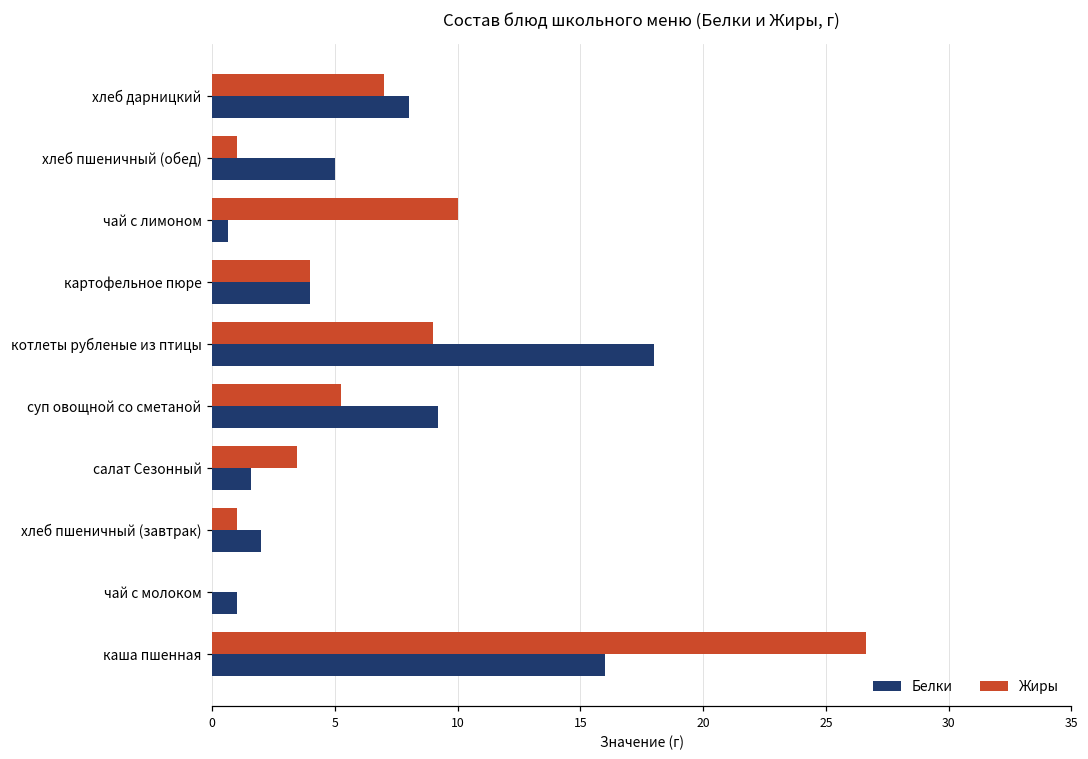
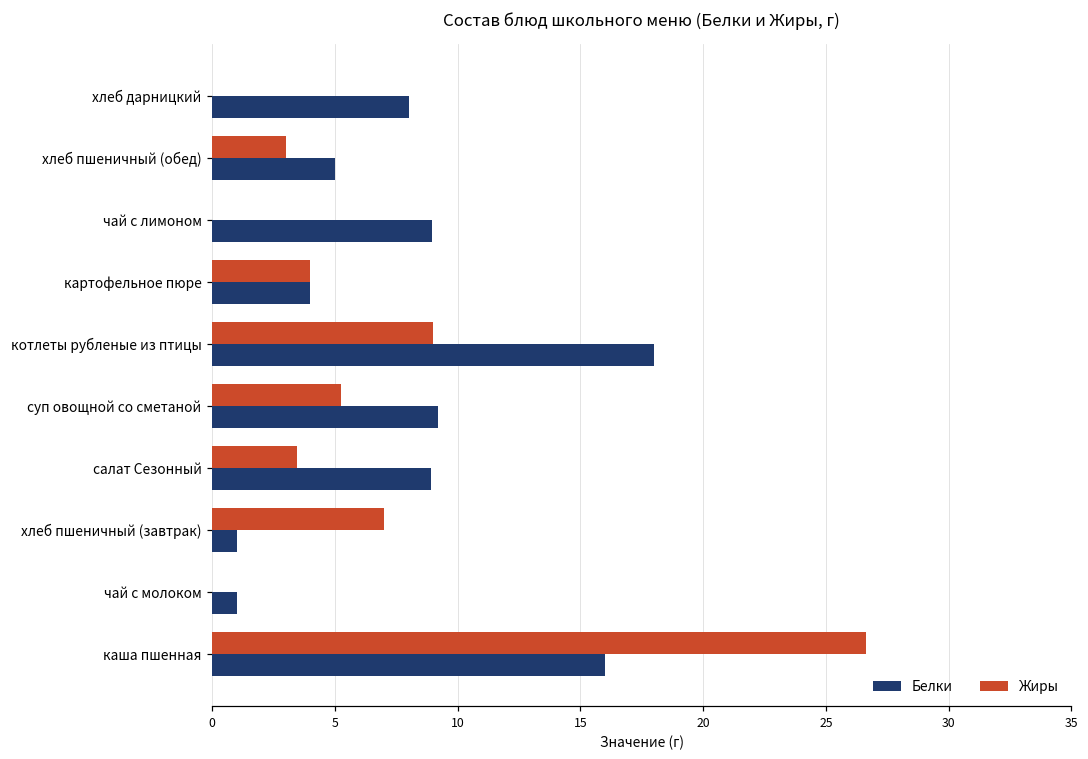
  {
    "Белки": {
      "хлеб дарницкий": 8.0,
      "хлеб пшеничный (обед)": 5.0,
-     "чай с лимоном": 0.6,
+     "чай с лимоном": 9.0,
      "картофельное пюре": 4.0,
      "котлеты рубленые из птицы": 18.0,
      "суп овощной со сметаной": 9.2,
-     "салат Сезонный": 1.6,
-     "хлеб пшеничный (завтрак)": 2,
+     "салат Сезонный": 8.9,
+     "хлеб пшеничный (завтрак)": 1,
      "чай с молоком": 1.0,
      "каша пшенная": 16.0
    },
    "Жиры": {
-     "хлеб дарницкий": 7,
-     "хлеб пшеничный (обед)": 1,
-     "чай с лимоном": 10,
+     "хлеб дарницкий": 0,
+     "хлеб пшеничный (обед)": 3,
+     "чай с лимоном": 0,
      "картофельное пюре": 4,
      "котлеты рубленые из птицы": 9,
      "суп овощной со сметаной": 5.3,
      "салат Сезонный": 3.5,
-     "хлеб пшеничный (завтрак)": 1,
+     "хлеб пшеничный (завтрак)": 7,
      "чай с молоком": 0,
      "каша пшенная": 26.6
    }
  }
